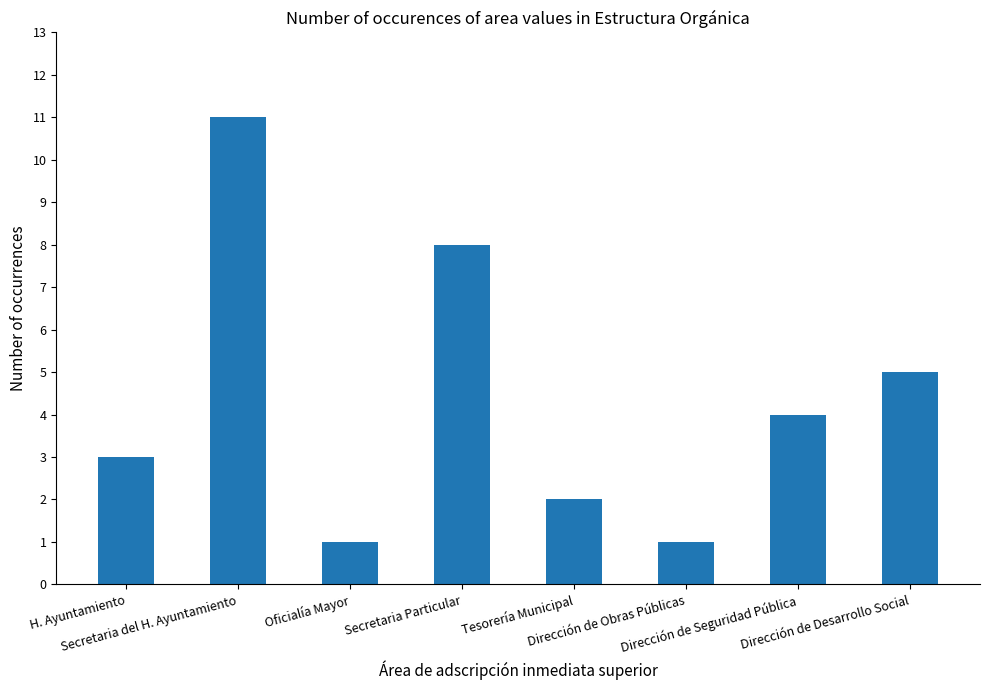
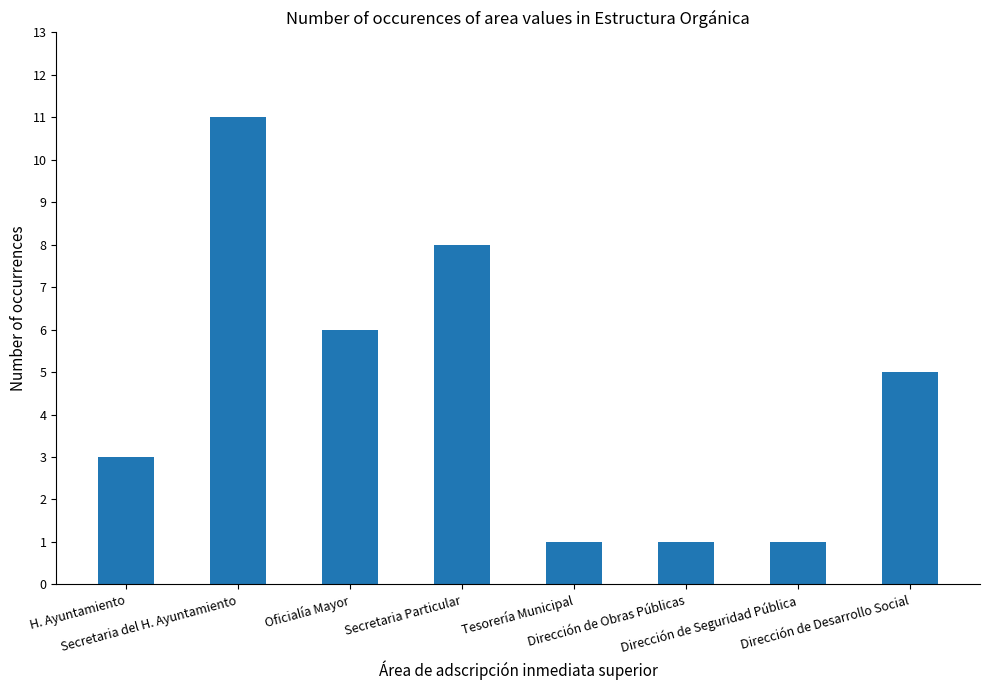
  {
    "H. Ayuntamiento": 3,
    "Secretaria del H. Ayuntamiento": 11,
-   "Oficialía Mayor": 1,
+   "Oficialía Mayor": 6,
    "Secretaria Particular": 8,
-   "Tesorería Municipal": 2,
+   "Tesorería Municipal": 1,
    "Dirección de Obras Públicas": 1,
-   "Dirección de Seguridad Pública": 4,
+   "Dirección de Seguridad Pública": 1,
    "Dirección de Desarrollo Social": 5
  }
